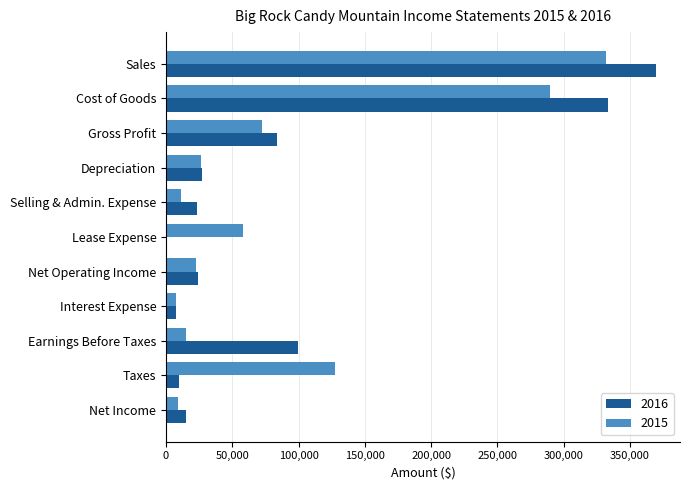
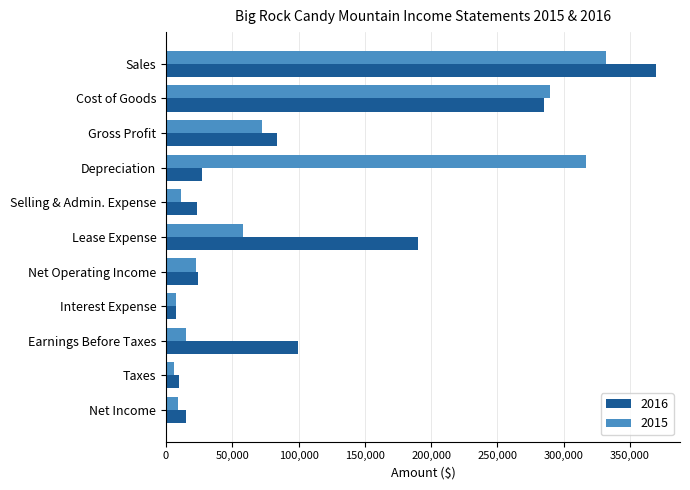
  {
    "2016": {
      "Sales": "369,000",
-     "Cost of Goods": "334,000",
+     "Cost of Goods": "285,000",
      "Gross Profit": "84,000",
      "Depreciation": "27,000",
      "Selling & Admin. Expense": "23,000",
-     "Lease Expense": "1,000",
+     "Lease Expense": "190,000",
      "Net Operating Income": "24,000",
      "Interest Expense": "8,000",
      "Earnings Before Taxes": "99,000",
      "Taxes": "10,000",
      "Net Income": "15,000"
    },
    "2015": {
      "Sales": "332,000",
      "Cost of Goods": "290,000",
      "Gross Profit": "72,000",
-     "Depreciation": "26,000",
+     "Depreciation": "317,000",
      "Selling & Admin. Expense": "11,000",
      "Lease Expense": "58,000",
      "Net Operating Income": "23,000",
      "Interest Expense": "8,000",
      "Earnings Before Taxes": "15,000",
-     "Taxes": "128,000",
+     "Taxes": "6,000",
      "Net Income": "9,000"
    }
  }
